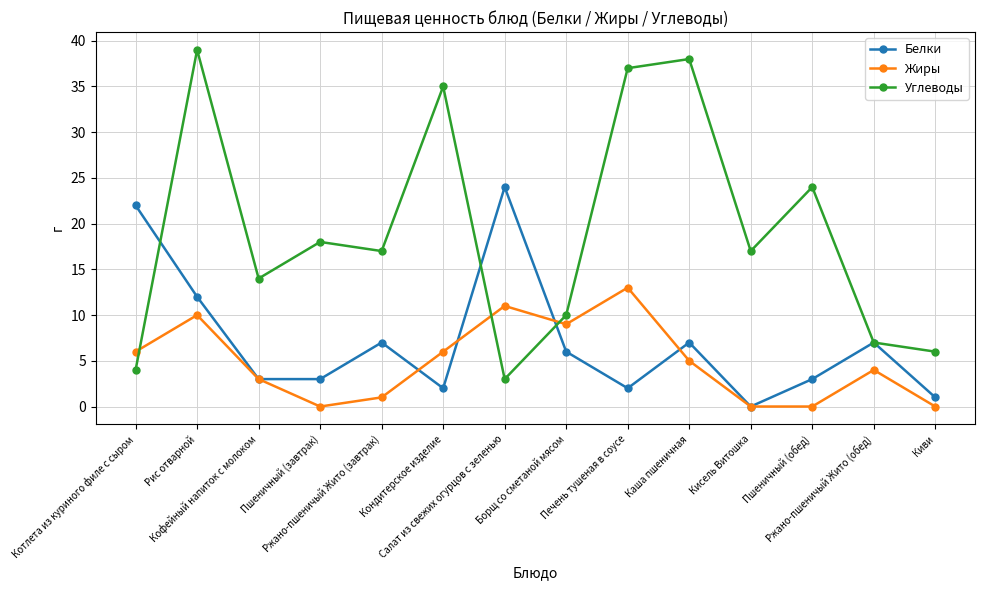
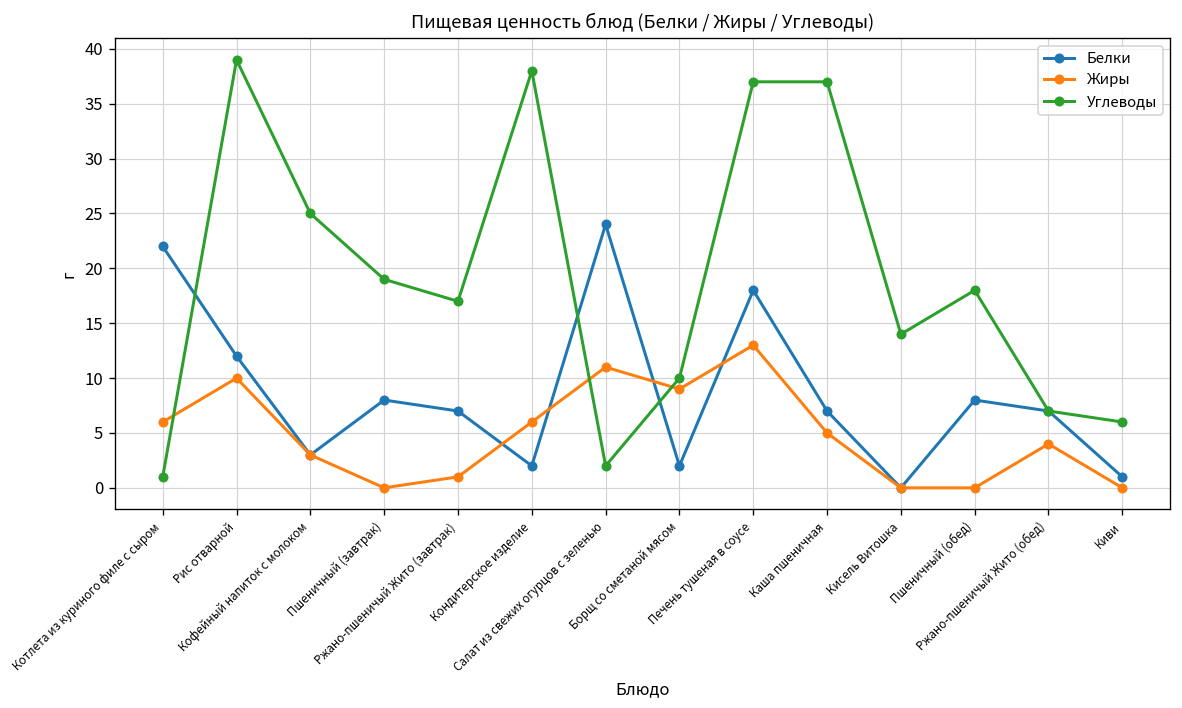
  {
    "Белки": {
      "Котлета из куриного филе с сыром": 22,
      "Рис отварной": 12,
-     "Пшеничный (завтрак)": 3,
+     "Пшеничный (завтрак)": 8,
      "Ржано-пшеничый Жито (завтрак)": 7,
      "Кондитерское изделие": 2,
      "Салат из свежих огурцов с зеленью": 24,
-     "Борщ со сметаной мясом": 6,
-     "Печень тушеная в соусе": 2,
+     "Борщ со сметаной мясом": 2,
+     "Печень тушеная в соусе": 18,
      "Каша пшеничная": 7,
-     "Пшеничный (обед)": 3,
+     "Пшеничный (обед)": 8,
      "Киви": 1
    },
    "Жиры": {
      "Котлета из куриного филе с сыром": 6,
      "Рис отварной": 10,
      "Пшеничный (завтрак)": 0,
      "Ржано-пшеничый Жито (завтрак)": 1,
      "Кондитерское изделие": 6,
      "Салат из свежих огурцов с зеленью": 11,
      "Борщ со сметаной мясом": 9,
      "Печень тушеная в соусе": 13,
      "Каша пшеничная": 5,
      "Пшеничный (обед)": 0,
      "Ржано-пшеничый Жито (обед)": 4,
      "Киви": 0
    },
    "Углеводы": {
-     "Котлета из куриного филе с сыром": 4,
+     "Котлета из куриного филе с сыром": 1,
      "Рис отварной": 39,
-     "Кофейный напиток с молоком": 14,
-     "Пшеничный (завтрак)": 18,
+     "Кофейный напиток с молоком": 25,
+     "Пшеничный (завтрак)": 19,
      "Ржано-пшеничый Жито (завтрак)": 17,
-     "Кондитерское изделие": 35,
-     "Салат из свежих огурцов с зеленью": 3,
+     "Кондитерское изделие": 38,
+     "Салат из свежих огурцов с зеленью": 2,
      "Борщ со сметаной мясом": 10,
      "Печень тушеная в соусе": 37,
-     "Каша пшеничная": 38,
-     "Кисель Витошка": 17,
-     "Пшеничный (обед)": 24,
+     "Каша пшеничная": 37,
+     "Кисель Витошка": 14,
+     "Пшеничный (обед)": 18,
      "Киви": 6
    }
  }
